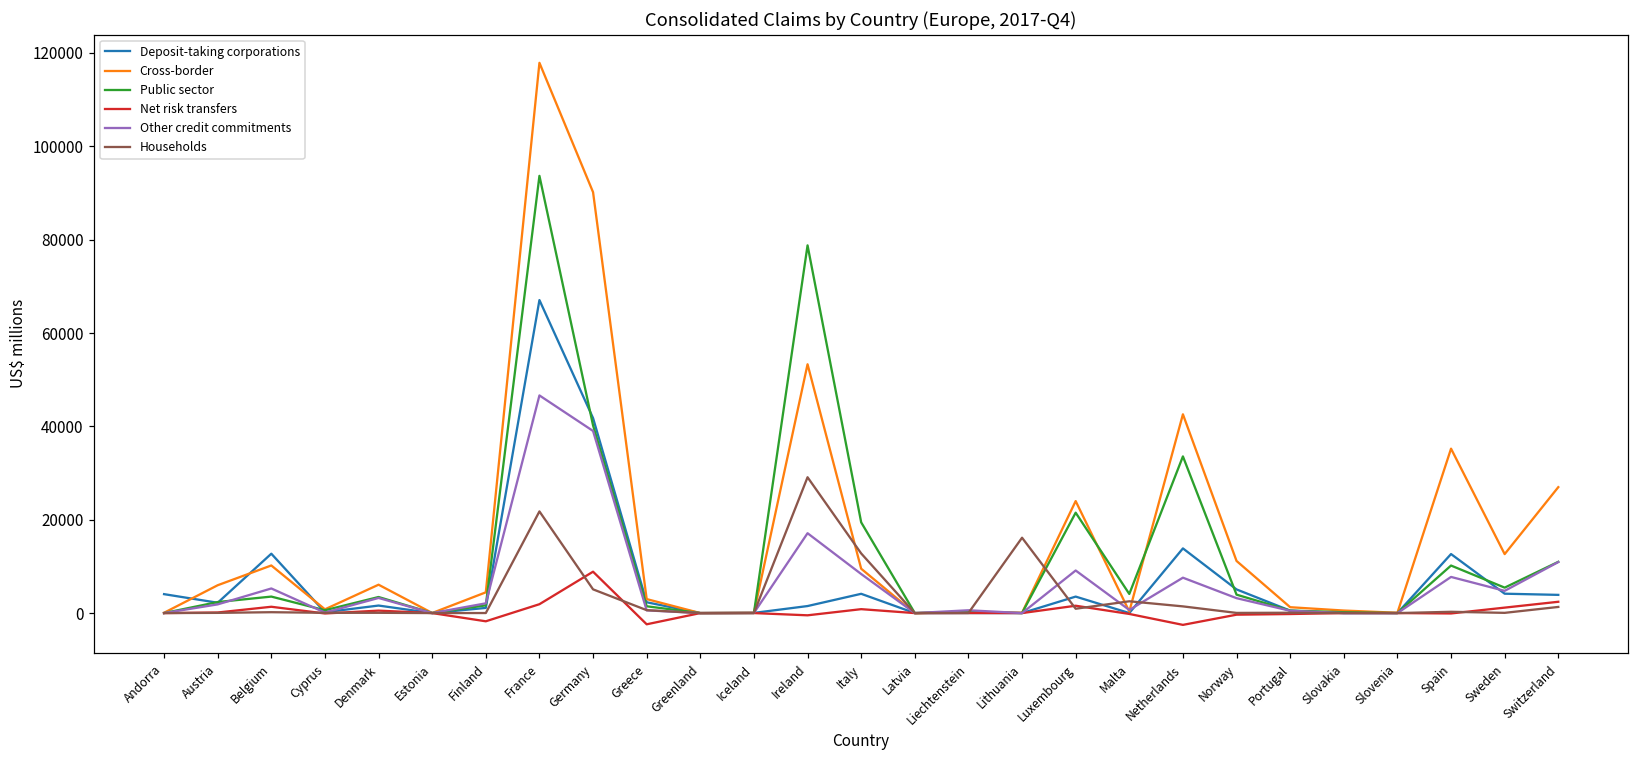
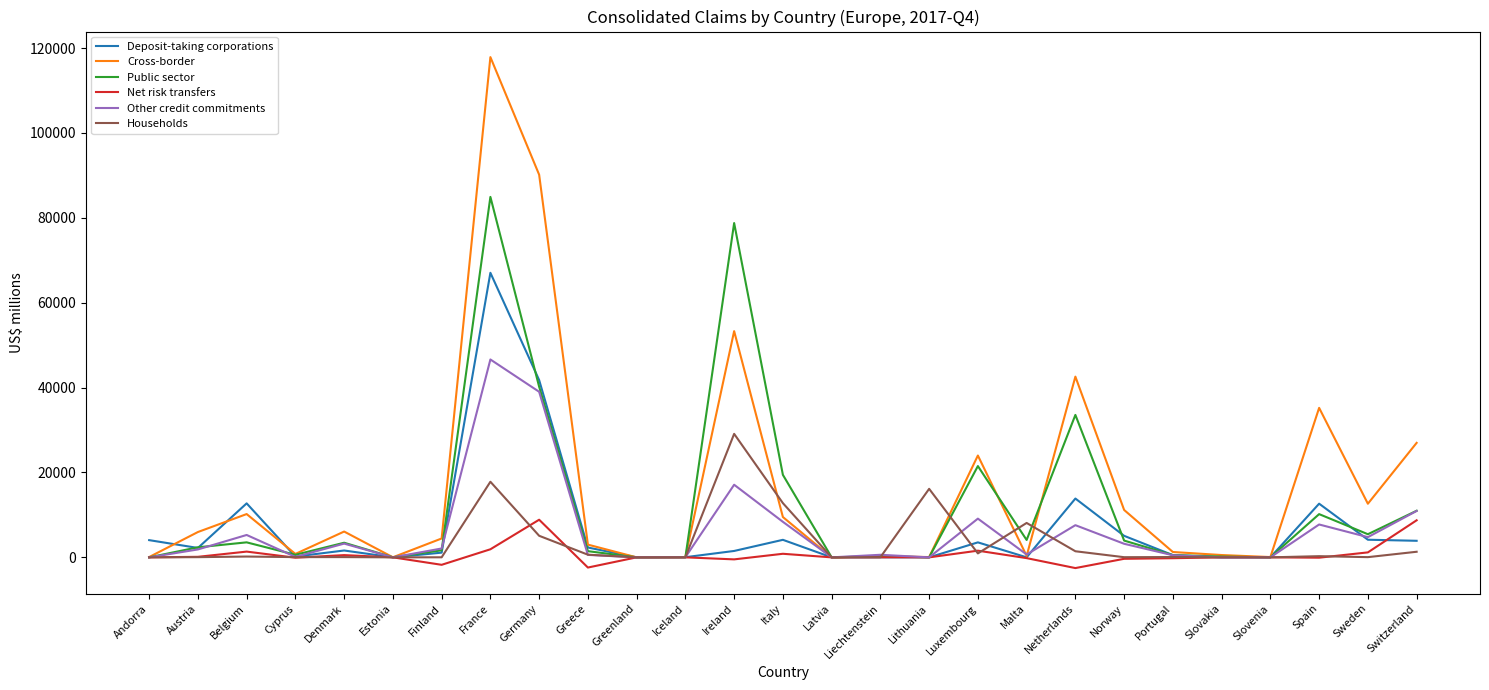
  {
    "Deposit-taking corporations": {
      "Andorra": 4000,
      "Belgium": 13000,
      "Denmark": 2000,
      "France": 67000,
      "Germany": 42000,
      "Greece": 2000,
      "Ireland": 2000,
      "Italy": 4000,
      "Luxembourg": 4000,
      "Netherlands": 14000,
      "Norway": 5000,
      "Spain": 13000,
      "Sweden": 4000,
      "Switzerland": 4000
    },
    "Cross-border": {
      "Austria": 6000,
      "Belgium": 10000,
      "Denmark": 6000,
      "Finland": 4000,
      "France": 118000,
      "Germany": 90000,
      "Greece": 3000,
      "Ireland": 53000,
      "Italy": 10000,
      "Luxembourg": 24000,
      "Netherlands": 43000,
      "Norway": 11000,
      "Portugal": 1000,
      "Spain": 35000,
      "Sweden": 13000,
      "Switzerland": 27000
    },
    "Public sector": {
      "Belgium": 4000,
-     "France": 94000,
+     "France": 85000,
      "Germany": 40000,
      "Greece": 1000,
      "Ireland": 79000,
      "Italy": 19000,
      "Luxembourg": 22000,
      "Malta": 4000,
      "Netherlands": 34000,
      "Norway": 4000,
      "Spain": 10000,
      "Sweden": 5000
    },
    "Net risk transfers": {
      "Belgium": 1000,
      "Finland": -2000,
      "France": 2000,
      "Germany": 9000,
      "Greece": -2000,
      "Ireland": 0,
      "Italy": 1000,
      "Luxembourg": 2000,
      "Netherlands": -3000,
      "Sweden": 1000,
-     "Switzerland": 2000
+     "Switzerland": 9000
    },
    "Other credit commitments": {
      "Belgium": 5000,
      "France": 47000,
      "Germany": 39000,
      "Ireland": 17000,
      "Italy": 8000,
      "Luxembourg": 9000,
      "Netherlands": 8000,
      "Norway": 3000,
      "Spain": 8000,
      "Sweden": 5000
    },
    "Households": {
      "Belgium": 0,
      "Finland": 0,
-     "France": 22000,
+     "France": 18000,
      "Germany": 5000,
      "Ireland": 29000,
      "Italy": 13000,
      "Lithuania": 16000,
      "Luxembourg": 1000,
-     "Malta": 3000,
+     "Malta": 8000,
      "Netherlands": 1000,
      "Sweden": 0,
      "Switzerland": 1000
    }
  }
